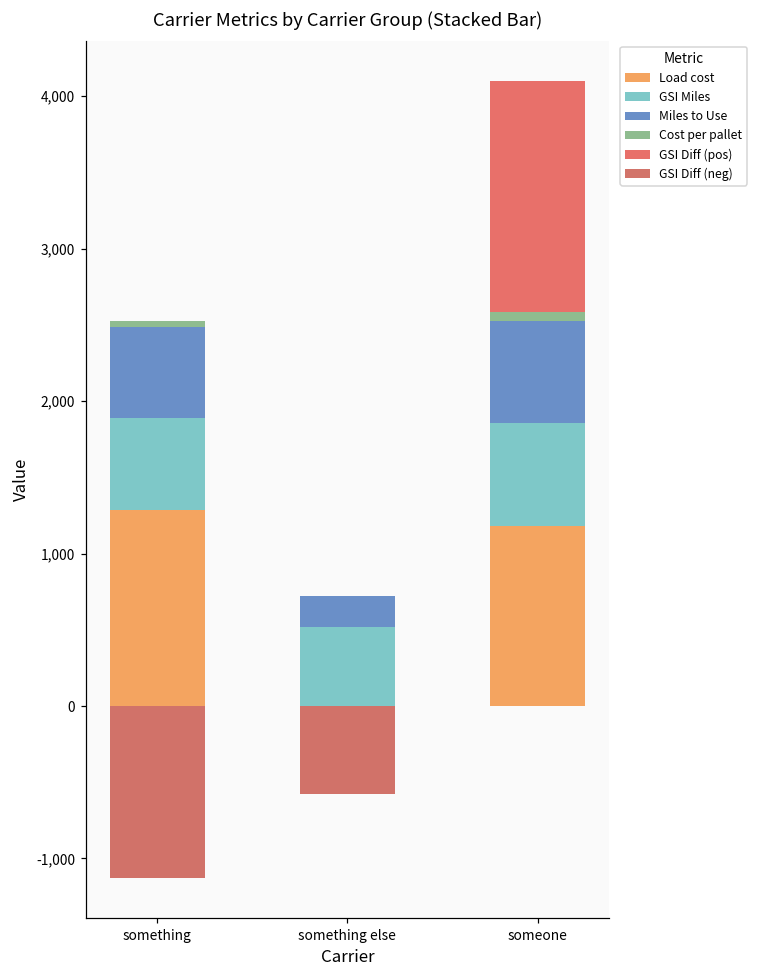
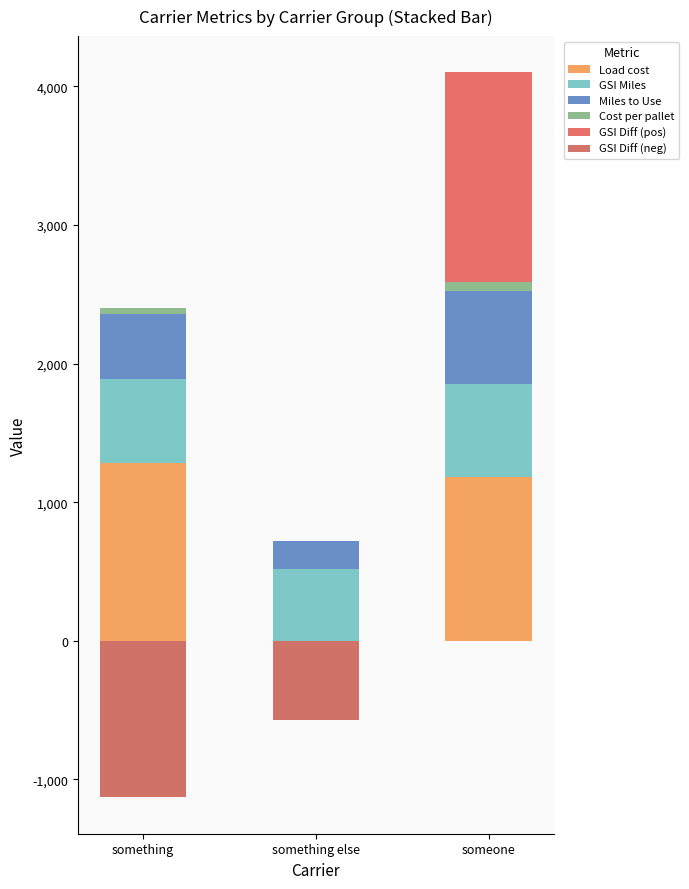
  {
    "GSI Miles": {
      "something": 610,
      "something else": 520,
      "someone": 670
    },
    "Miles to Use": {
-     "something": 600,
+     "something": 470,
      "something else": 200,
      "someone": 670
    },
    "Cost per pallet": {
      "something": 40,
      "something else": 0,
      "someone": 60
    }
  }
